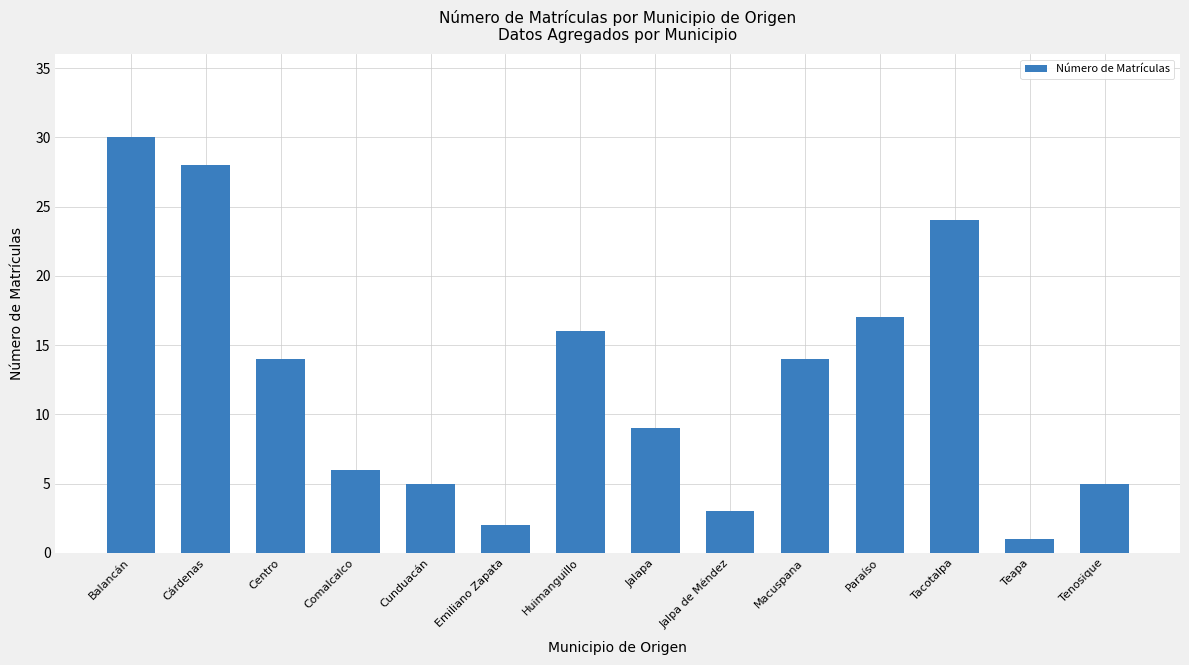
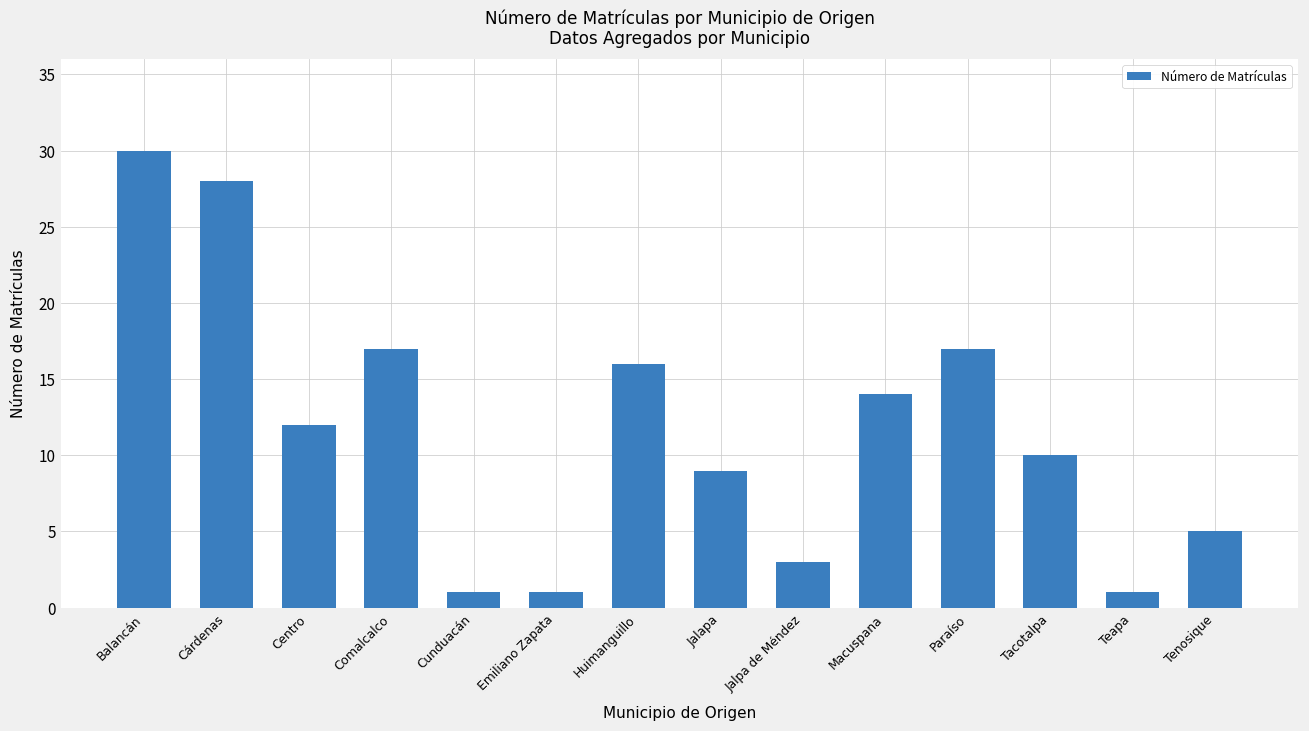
  {
    "Balancán": 30,
    "Cárdenas": 28,
-   "Centro": 14,
-   "Comalcalco": 6,
-   "Cunduacán": 5,
-   "Emiliano Zapata": 2,
+   "Centro": 12,
+   "Comalcalco": 17,
+   "Cunduacán": 1,
+   "Emiliano Zapata": 1,
    "Huimanguillo": 16,
    "Jalapa": 9,
    "Jalpa de Méndez": 3,
    "Macuspana": 14,
    "Paraíso": 17,
-   "Tacotalpa": 24,
+   "Tacotalpa": 10,
    "Teapa": 1,
    "Tenosique": 5
  }
